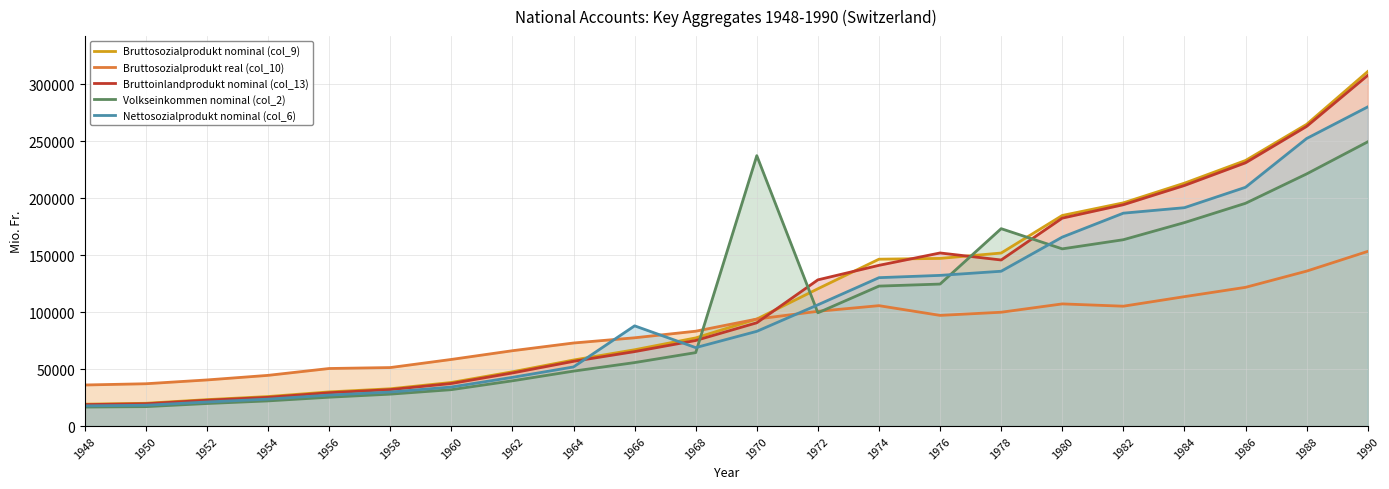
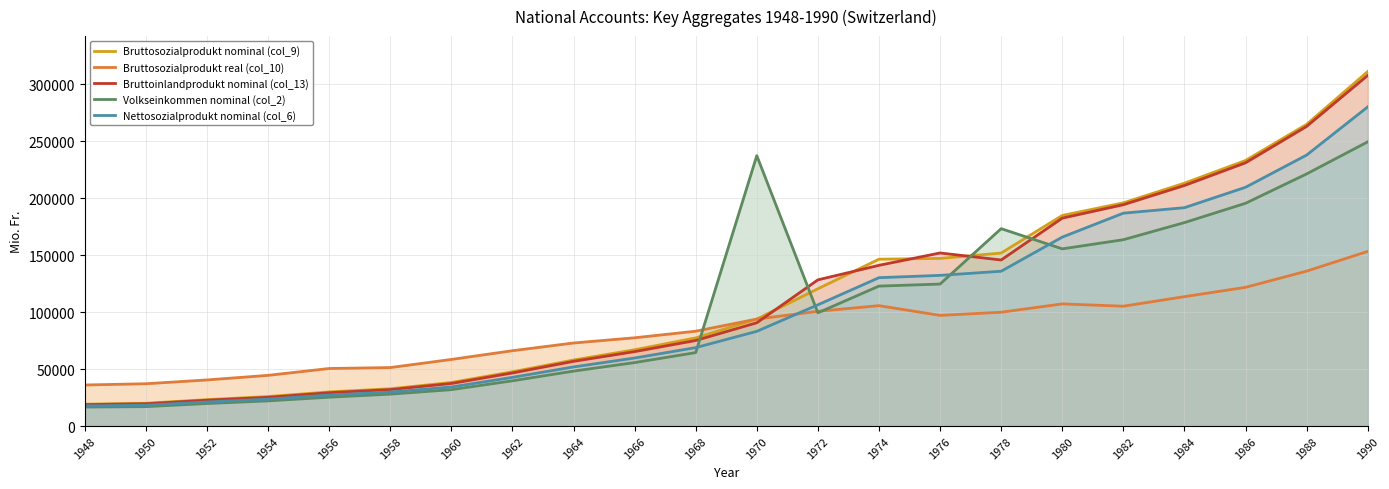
  {
    "Bruttoinlandprodukt nominal (col_13)": {
      "1968": 75000,
      "1970": 91000,
      "1972": 128000,
      "1974": 141000,
      "1976": 152000,
      "1978": 146000,
      "1980": 183000,
      "1990": 308000
    },
    "Volkseinkommen nominal (col_2)": {
      "1960": 32000,
      "1962": 40000,
      "1964": 48000,
      "1966": 56000,
      "1968": 64000,
      "1970": 237000,
      "1974": 123000,
      "1976": 125000,
      "1978": 173000,
      "1980": 156000,
      "1982": 164000,
      "1984": 179000,
      "1986": 196000,
      "1988": 221000,
      "1990": 250000
    },
    "Nettosozialprodukt nominal (col_6)": {
      "1960": 34000,
      "1962": 43000,
      "1964": 52000,
-     "1966": 88000,
+     "1966": 60000,
      "1968": 69000,
      "1970": 83000,
      "1972": 106000,
      "1974": 130000,
      "1976": 132000,
      "1978": 136000,
      "1980": 166000,
      "1982": 187000,
      "1984": 192000,
      "1986": 210000,
-     "1988": 252000,
+     "1988": 238000,
      "1990": 280000
    }
  }
